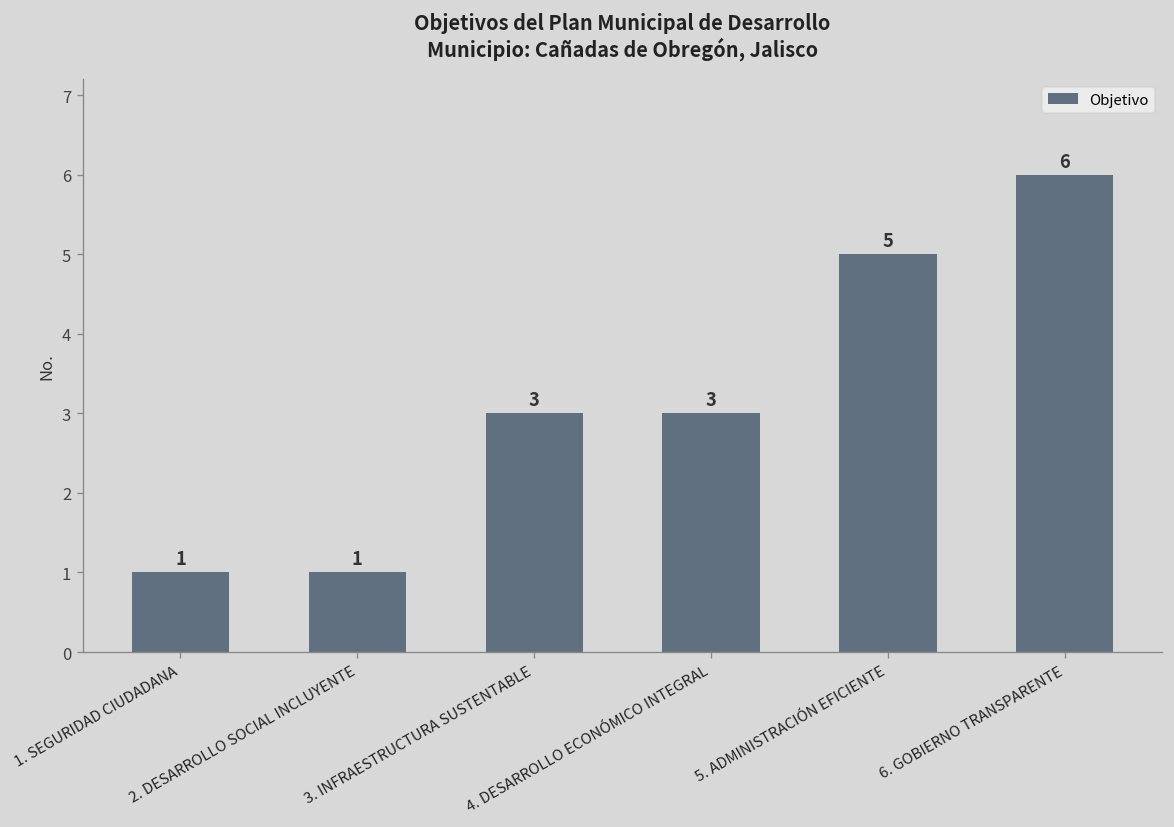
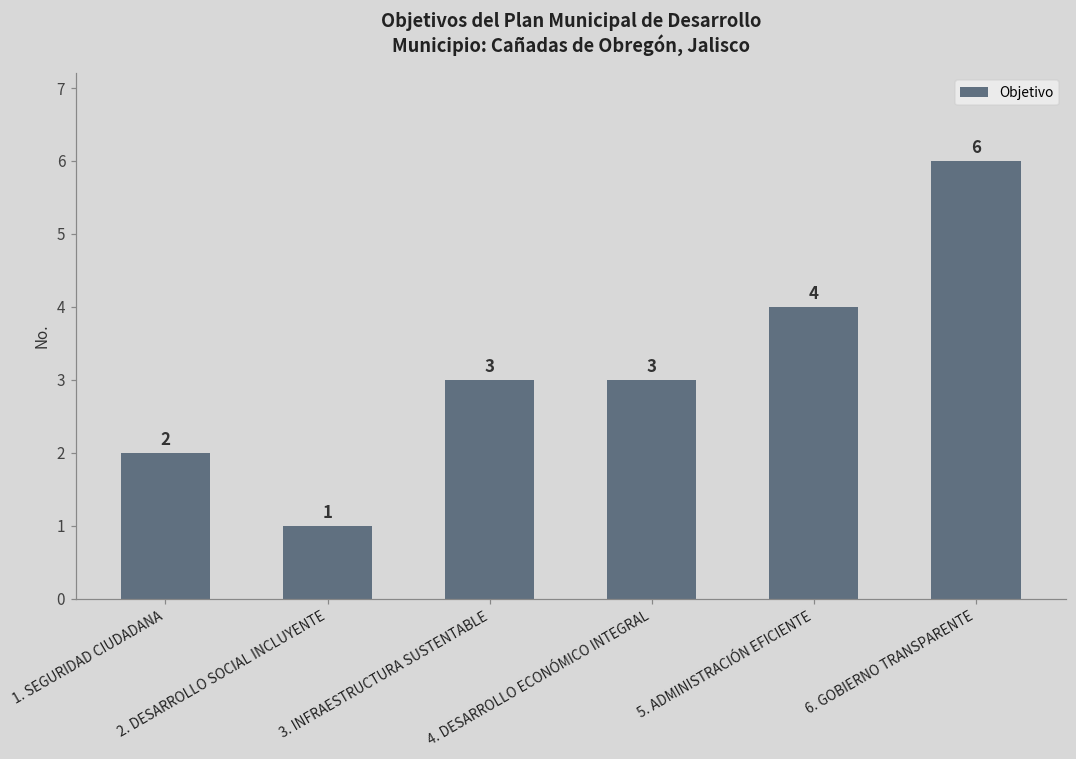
  {
-   "1. SEGURIDAD CIUDADANA": 1,
+   "1. SEGURIDAD CIUDADANA": 2,
    "2. DESARROLLO SOCIAL INCLUYENTE": 1,
    "3. INFRAESTRUCTURA SUSTENTABLE": 3,
    "4. DESARROLLO ECONÓMICO INTEGRAL": 3,
-   "5. ADMINISTRACIÓN EFICIENTE": 5,
+   "5. ADMINISTRACIÓN EFICIENTE": 4,
    "6. GOBIERNO TRANSPARENTE": 6
  }
